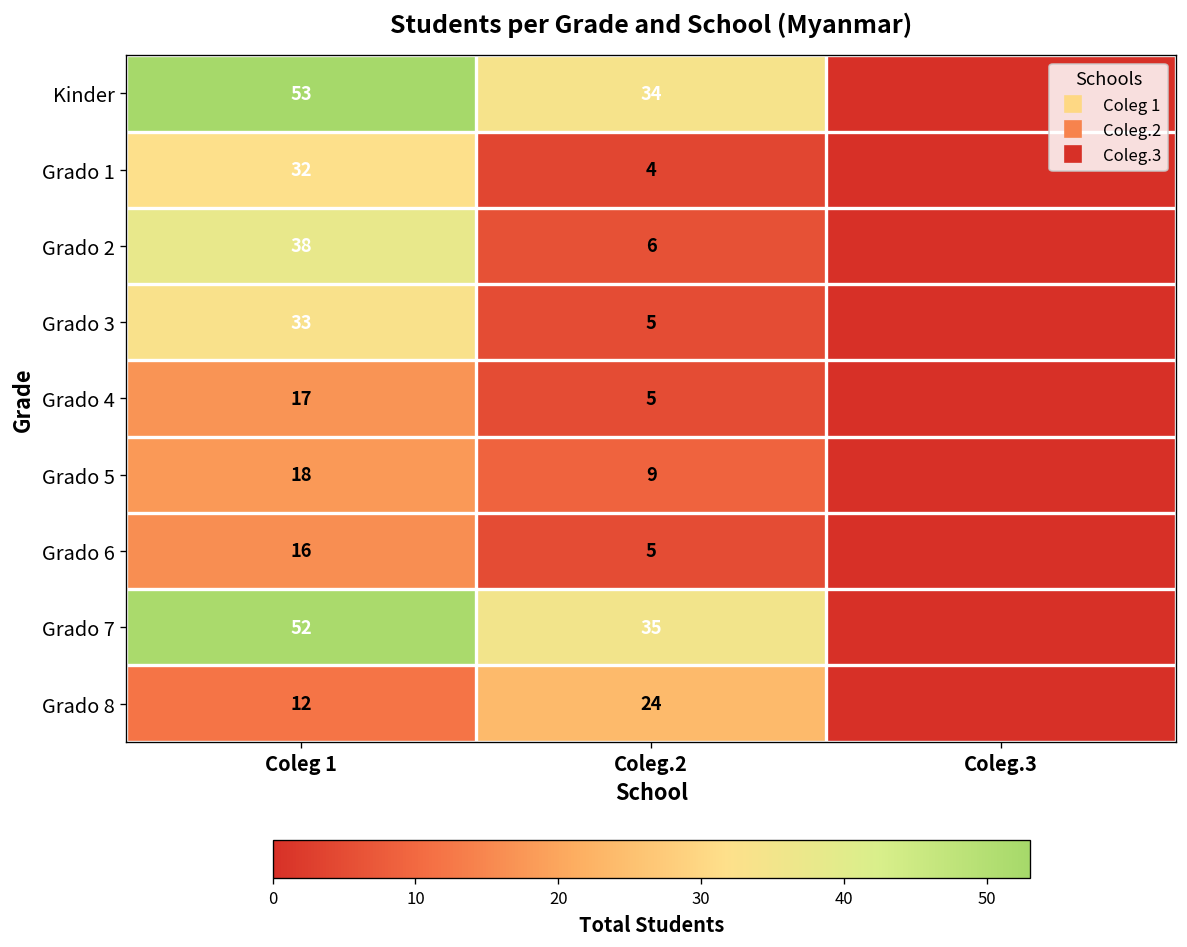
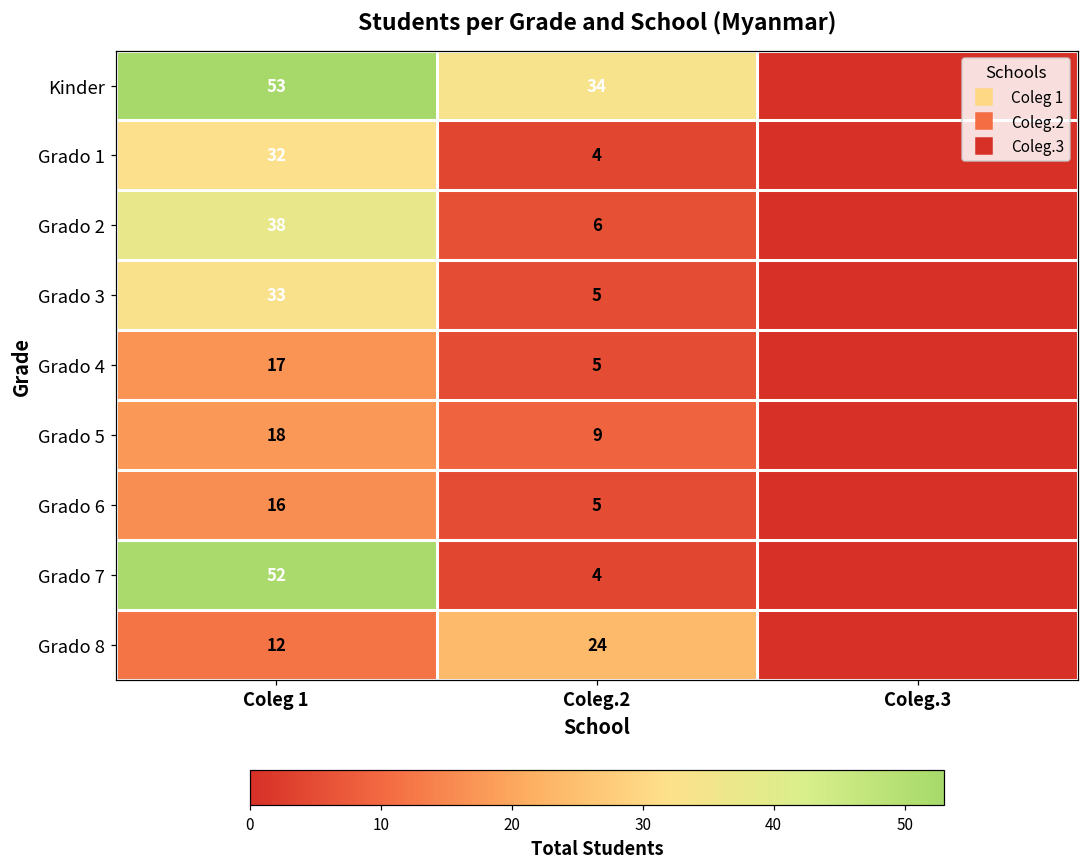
  {
    "Kinder": {
      "Coleg 1": 53,
      "Coleg.2": 34
    },
    "Grado 1": {
      "Coleg 1": 32,
      "Coleg.2": 4
    },
    "Grado 2": {
      "Coleg 1": 38,
      "Coleg.2": 6
    },
    "Grado 3": {
      "Coleg 1": 33,
      "Coleg.2": 5
    },
    "Grado 4": {
      "Coleg 1": 17,
      "Coleg.2": 5
    },
    "Grado 5": {
      "Coleg 1": 18,
      "Coleg.2": 9
    },
    "Grado 6": {
      "Coleg 1": 16,
      "Coleg.2": 5
    },
    "Grado 7": {
      "Coleg 1": 52,
-     "Coleg.2": 35
+     "Coleg.2": 4
    },
    "Grado 8": {
      "Coleg 1": 12,
      "Coleg.2": 24
    }
  }
